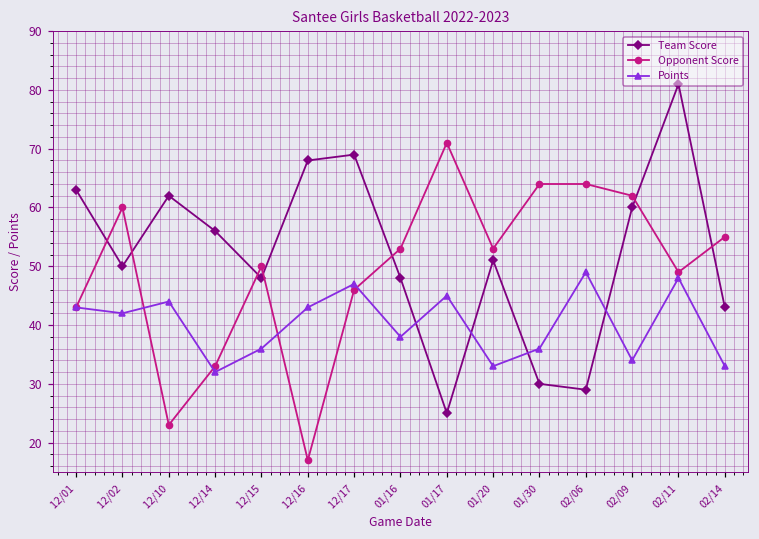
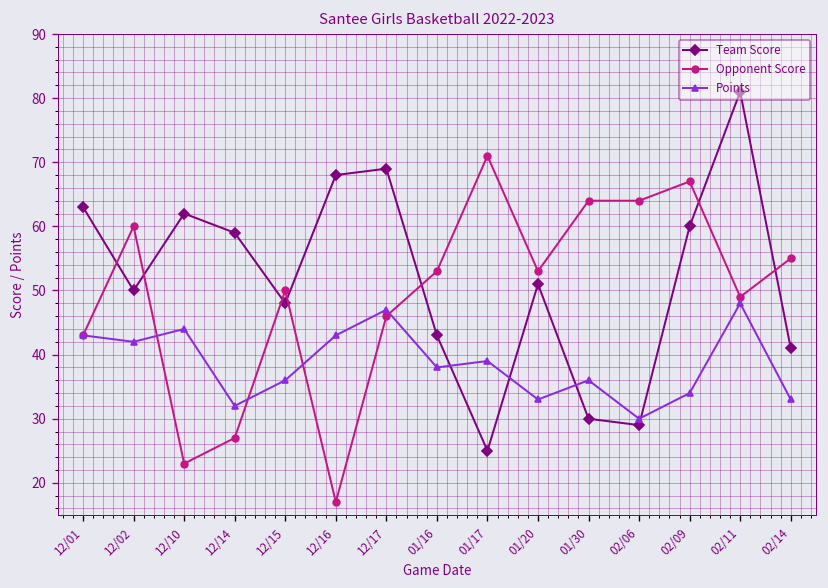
  {
    "Team Score": {
      "12/01": 63,
      "12/02": 50,
      "12/10": 62,
-     "12/14": 56,
+     "12/14": 59,
      "12/15": 48,
      "12/16": 68,
      "12/17": 69,
-     "01/16": 48,
+     "01/16": 43,
      "01/17": 25,
      "01/20": 51,
      "01/30": 30,
      "02/06": 29,
      "02/09": 60,
-     "02/14": 43
+     "02/14": 41
    },
    "Opponent Score": {
      "12/02": 60,
      "12/10": 23,
-     "12/14": 33,
+     "12/14": 27,
      "12/15": 50,
      "12/16": 17,
      "12/17": 46,
      "01/16": 53,
      "01/17": 71,
      "01/20": 53,
      "01/30": 64,
      "02/06": 64,
-     "02/09": 62,
+     "02/09": 67,
      "02/11": 49,
      "02/14": 55
    },
    "Points": {
      "12/02": 42,
      "12/10": 44,
      "12/14": 32,
      "12/15": 36,
      "12/16": 43,
      "12/17": 47,
      "01/16": 38,
-     "01/17": 45,
+     "01/17": 39,
      "01/20": 33,
      "01/30": 36,
-     "02/06": 49,
+     "02/06": 30,
      "02/09": 34,
      "02/11": 48,
      "02/14": 33
    }
  }
